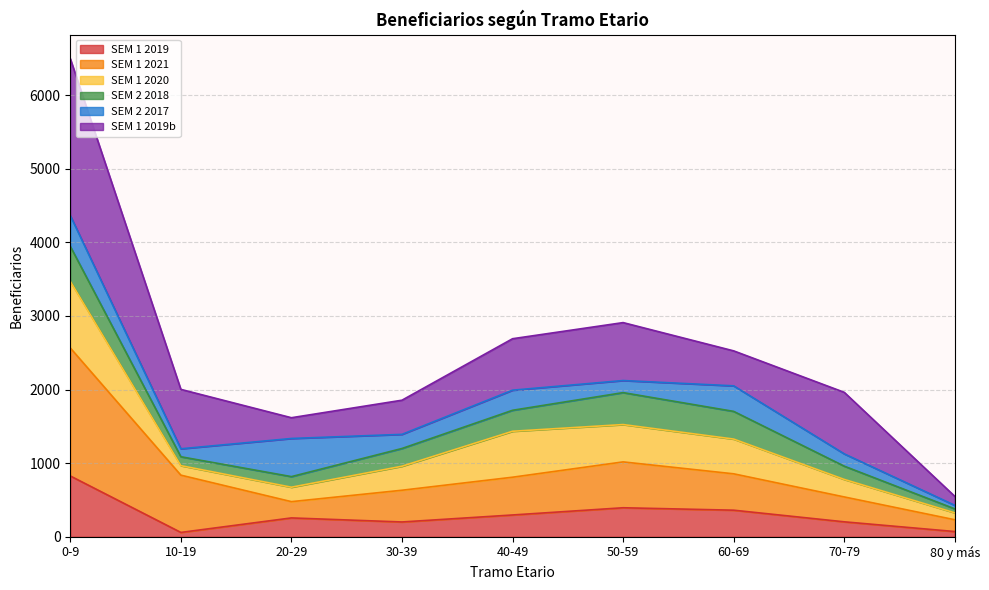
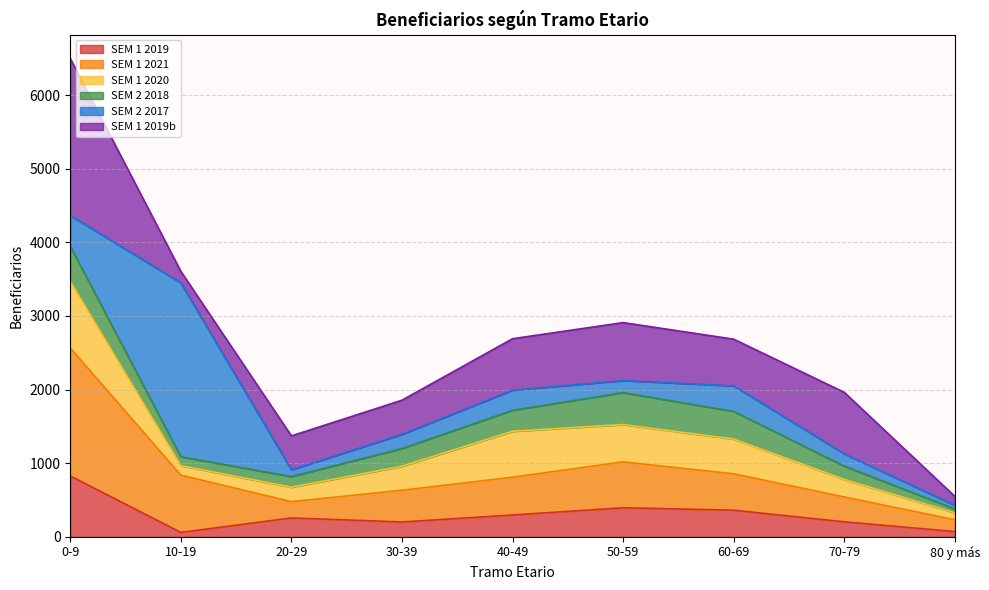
  {
    "SEM 1 2019": {
      "0-9": 800,
      "10-19": 100,
      "20-29": 300,
      "30-39": 200,
      "40-49": 300,
      "50-59": 400,
      "60-69": 400,
      "70-79": 200,
      "80 y más": 100
    },
    "SEM 1 2021": {
      "0-9": 1700,
      "10-19": 800,
      "20-29": 200,
      "30-39": 400,
      "40-49": 500,
      "50-59": 600,
      "60-69": 500,
      "70-79": 300,
      "80 y más": 200
    },
    "SEM 1 2020": {
      "0-9": 900,
      "10-19": 100,
      "20-29": 200,
      "30-39": 300,
      "40-49": 600,
      "50-59": 500,
      "60-69": 500,
      "70-79": 200,
      "80 y más": 100
    },
    "SEM 2 2018": {
      "0-9": 500,
      "10-19": 100,
      "20-29": 100,
      "30-39": 200,
      "40-49": 300,
      "50-59": 400,
      "60-69": 400,
      "70-79": 200,
      "80 y más": 100
    },
    "SEM 2 2017": {
      "0-9": 400,
-     "10-19": 100,
-     "20-29": 500,
+     "10-19": 2400,
+     "20-29": 100,
      "30-39": 200,
      "40-49": 300,
      "50-59": 200,
      "60-69": 300,
      "70-79": 200,
      "80 y más": 0
    },
    "SEM 1 2019b": {
      "0-9": 2100,
-     "10-19": 800,
-     "20-29": 300,
+     "10-19": 200,
+     "20-29": 500,
      "30-39": 500,
      "40-49": 700,
      "50-59": 800,
-     "60-69": 500,
+     "60-69": 600,
      "70-79": 800,
      "80 y más": 100
    }
  }
